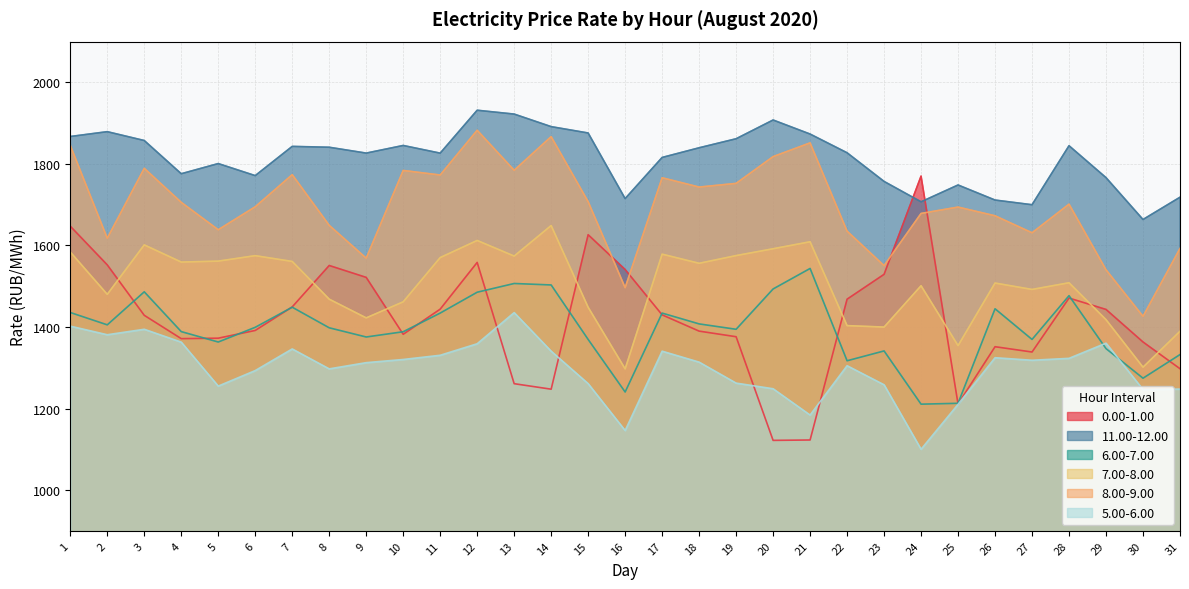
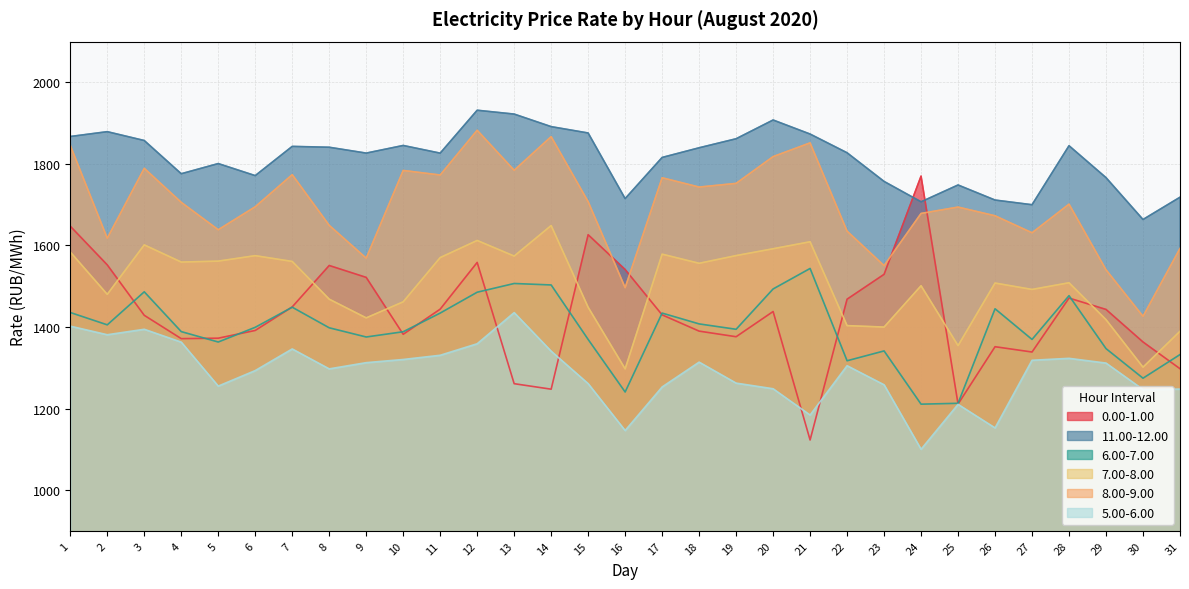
  {
    "0.00-1.00": {
      "1": 1650,
      "2": 1550,
      "3": 1430,
      "4": 1370,
      "5": 1370,
      "6": 1390,
      "8": 1550,
      "9": 1520,
      "10": 1380,
      "11": 1440,
      "12": 1560,
      "13": 1260,
      "14": 1250,
      "15": 1630,
      "16": 1540,
      "18": 1390,
      "19": 1380,
-     "20": 1120,
+     "20": 1440,
      "21": 1120,
      "22": 1470,
      "23": 1530,
      "24": 1770,
      "26": 1350,
      "27": 1340,
      "29": 1440,
      "30": 1360,
      "31": 1300
    },
    "5.00-6.00": {
      "1": 1400,
      "2": 1380,
      "3": 1390,
      "4": 1360,
      "5": 1250,
      "6": 1290,
      "7": 1350,
      "8": 1300,
      "9": 1310,
      "10": 1320,
      "11": 1330,
      "12": 1360,
      "13": 1440,
      "14": 1340,
      "15": 1260,
      "16": 1150,
-     "17": 1340,
+     "17": 1250,
      "18": 1310,
      "19": 1260,
      "20": 1250,
      "21": 1180,
      "22": 1310,
      "23": 1260,
      "24": 1100,
-     "26": 1320,
+     "26": 1150,
      "27": 1320,
      "28": 1320,
-     "29": 1360,
+     "29": 1310,
      "31": 1250
    }
  }
